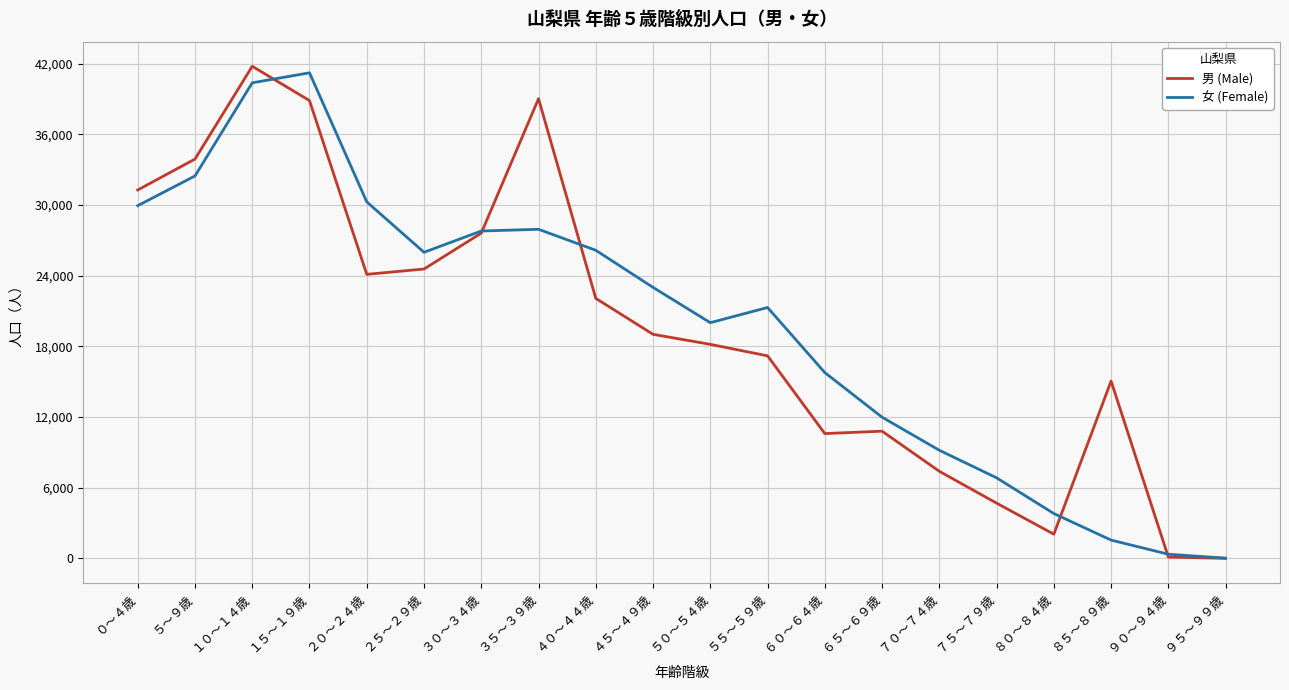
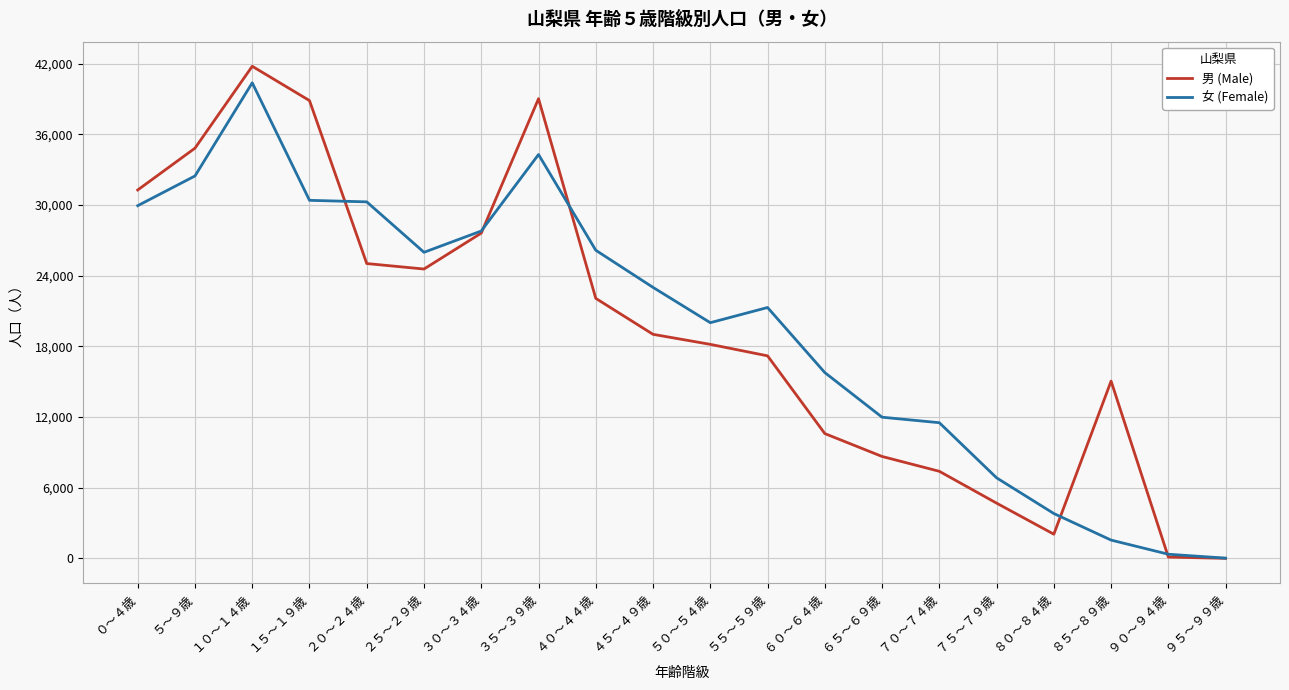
  {
    "男 (Male)": {
      "０～４歳": "31,300",
-     "５～９歳": "33,900",
+     "５～９歳": "34,800",
      "１０～１４歳": "41,800",
      "１５～１９歳": "38,900",
-     "２０～２４歳": "24,100",
+     "２０～２４歳": "25,000",
      "２５～２９歳": "24,600",
      "３５～３９歳": "39,000",
      "４０～４４歳": "22,100",
      "４５～４９歳": "19,000",
      "５０～５４歳": "18,200",
      "５５～５９歳": "17,200",
      "６０～６４歳": "10,600",
-     "６５～６９歳": "10,800",
+     "６５～６９歳": "8,700",
      "７０～７４歳": "7,400",
      "７５～７９歳": "4,700",
      "８０～８４歳": "2,100",
      "８５～８９歳": "15,100",
      "９０～９４歳": "100"
    },
    "女 (Female)": {
      "０～４歳": "30,000",
      "５～９歳": "32,500",
      "１０～１４歳": "40,400",
-     "１５～１９歳": "41,200",
+     "１５～１９歳": "30,400",
      "２０～２４歳": "30,300",
      "２５～２９歳": "26,000",
-     "３５～３９歳": "27,900",
+     "３５～３９歳": "34,300",
      "４０～４４歳": "26,200",
      "４５～４９歳": "23,000",
      "５０～５４歳": "20,000",
      "５５～５９歳": "21,300",
      "６０～６４歳": "15,800",
      "６５～６９歳": "12,000",
-     "７０～７４歳": "9,200",
+     "７０～７４歳": "11,500",
      "７５～７９歳": "6,800",
      "８０～８４歳": "3,800",
      "８５～８９歳": "1,600",
      "９０～９４歳": "400"
    }
  }
